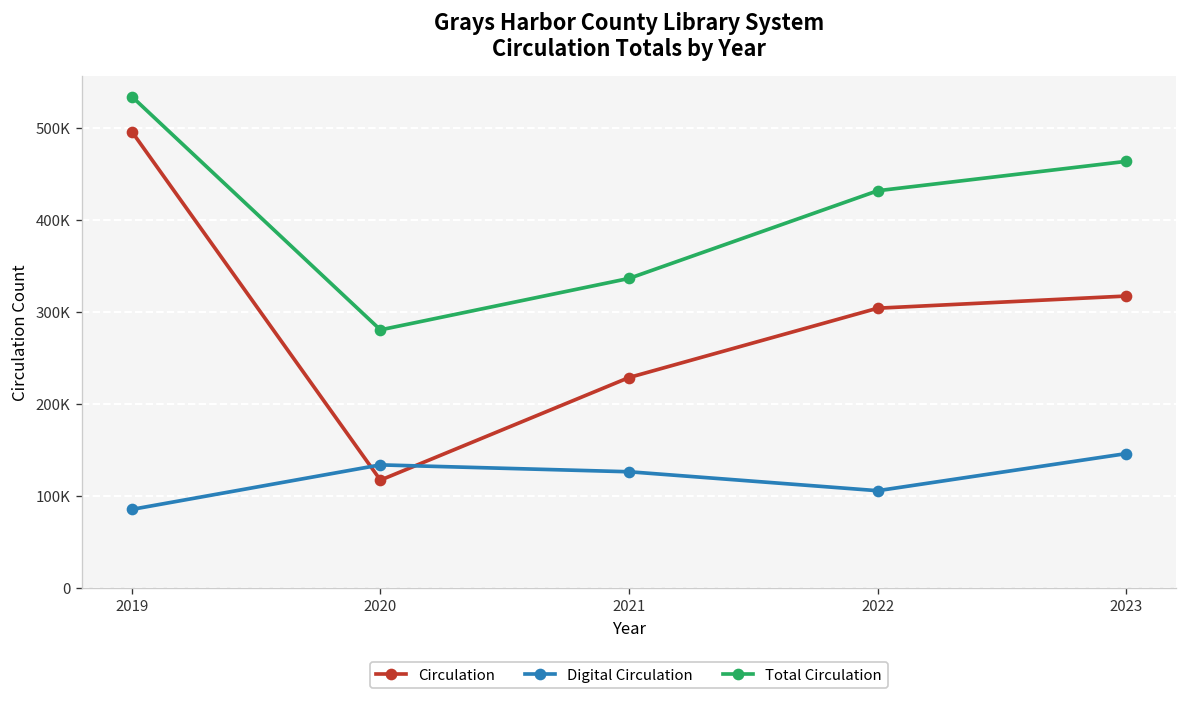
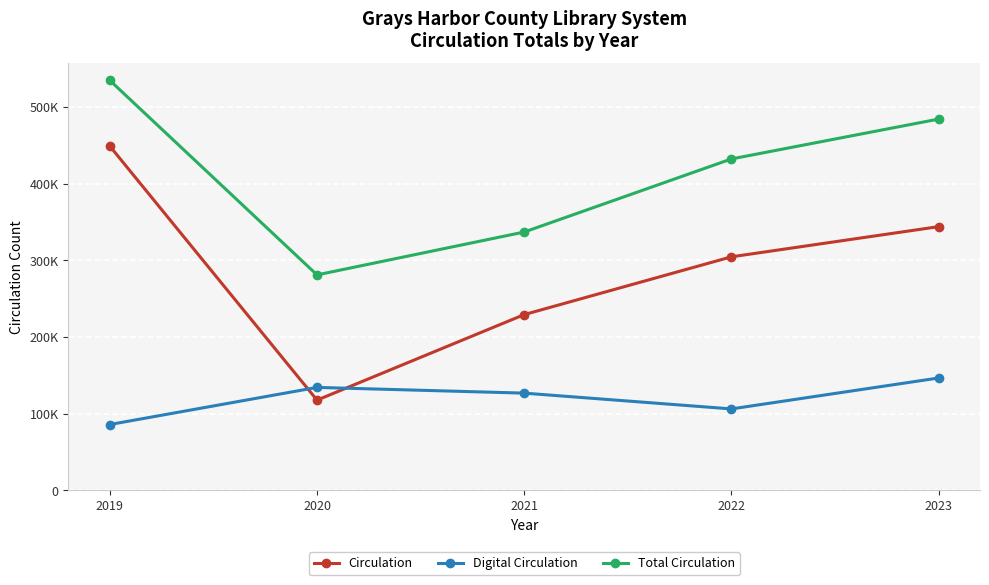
  {
    "Circulation": {
-     "2019": 500000,
+     "2019": 450000,
      "2020": 120000,
      "2021": 230000,
      "2022": 300000,
-     "2023": 320000
+     "2023": 340000
    },
    "Digital Circulation": {
      "2019": 90000,
      "2020": 130000,
      "2021": 130000,
      "2022": 110000,
      "2023": 150000
    },
    "Total Circulation": {
      "2019": 530000,
      "2020": 280000,
      "2021": 340000,
      "2022": 430000,
-     "2023": 460000
+     "2023": 480000
    }
  }
